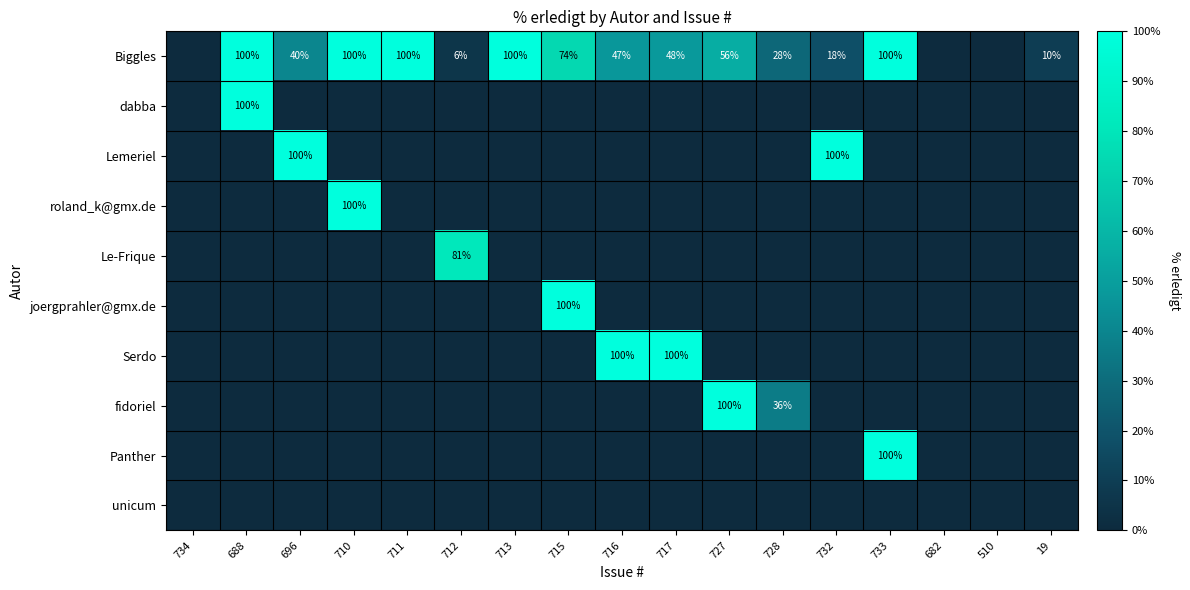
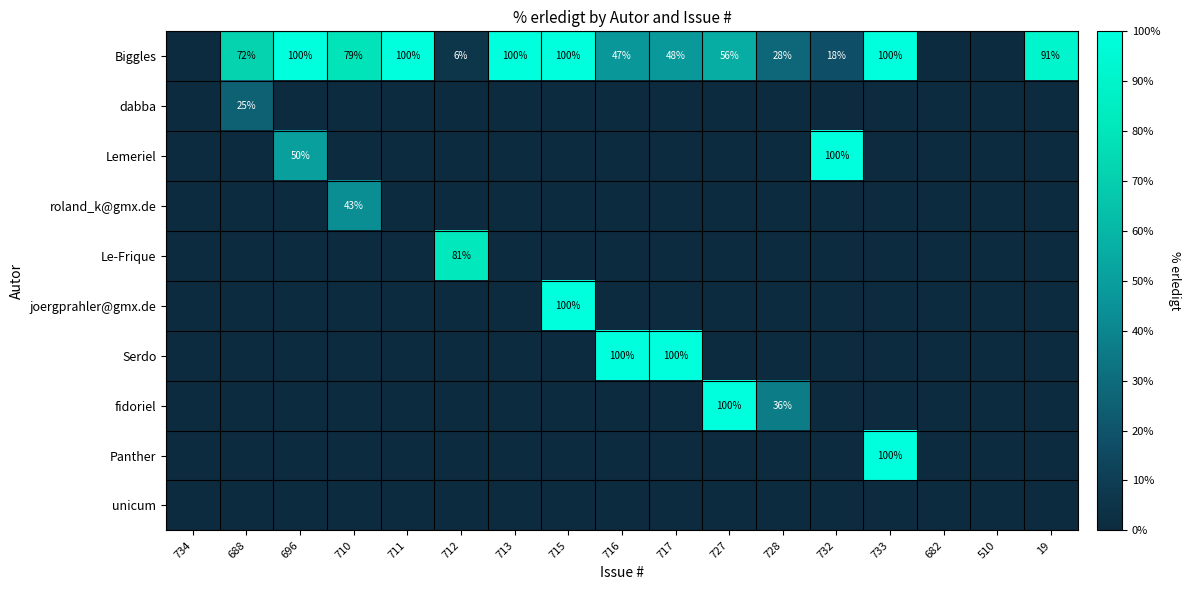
  {
    "Biggles": {
-     "688": "100%",
-     "696": "40%",
-     "710": "100%",
+     "688": "72%",
+     "696": "100%",
+     "710": "79%",
      "711": "100%",
      "712": "6%",
      "713": "100%",
-     "715": "74%",
+     "715": "100%",
      "716": "47%",
      "717": "48%",
      "727": "56%",
      "728": "28%",
      "732": "18%",
      "733": "100%",
-     "19": "10%"
+     "19": "91%"
    },
    "dabba": {
-     "688": "100%"
+     "688": "25%"
    },
    "Lemeriel": {
-     "696": "100%",
+     "696": "50%",
      "732": "100%"
    },
    "roland_k@gmx.de": {
-     "710": "100%"
+     "710": "43%"
    },
    "Le-Frique": {
      "712": "81%"
    },
    "joergprahler@gmx.de": {
      "715": "100%"
    },
    "Serdo": {
      "716": "100%",
      "717": "100%"
    },
    "fidoriel": {
      "727": "100%",
      "728": "36%"
    },
    "Panther": {
      "733": "100%"
    }
  }
